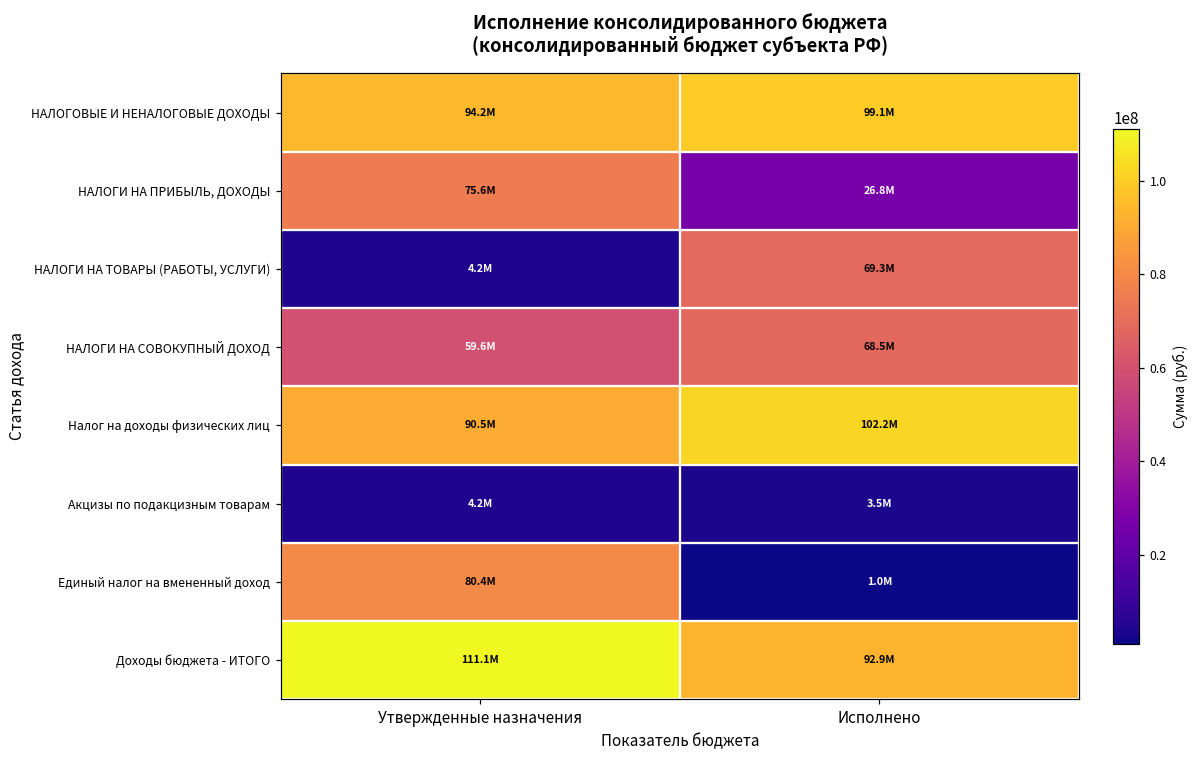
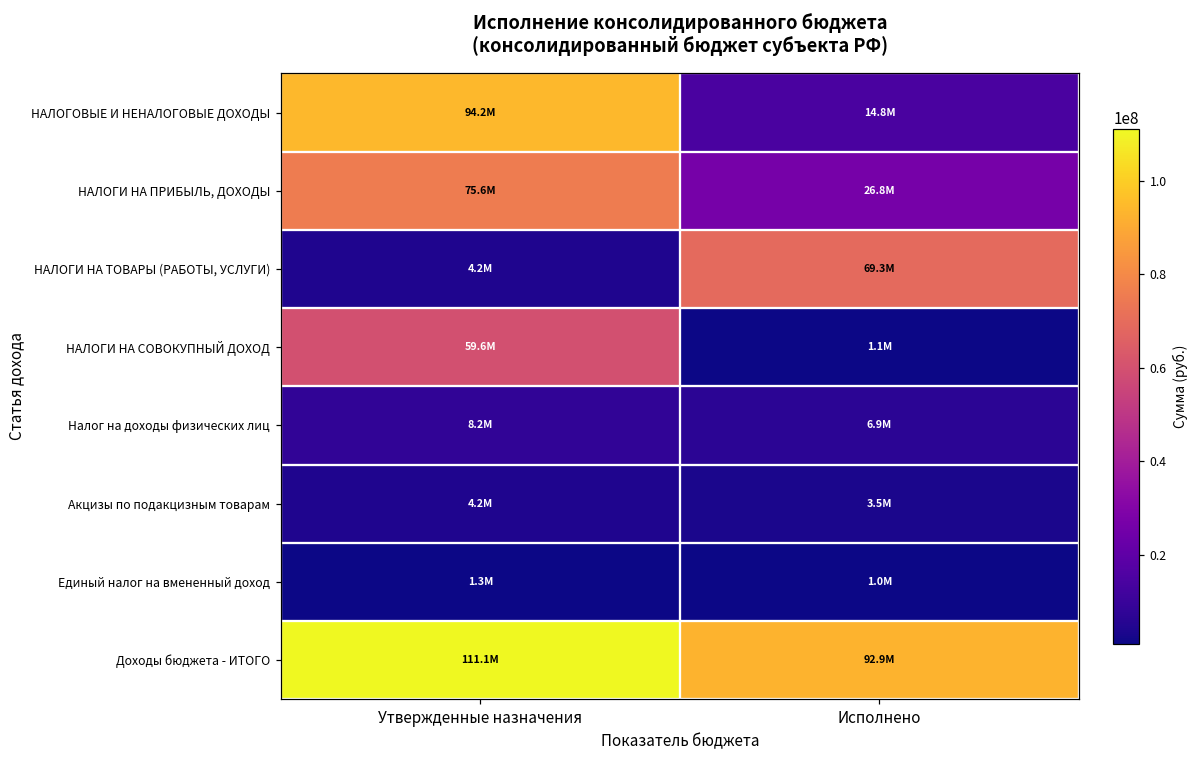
  {
    "НАЛОГОВЫЕ И НЕНАЛОГОВЫЕ ДОХОДЫ": {
      "Утвержденные назначения": "94.2M",
-     "Исполнено": "99.1M"
+     "Исполнено": "14.8M"
    },
    "НАЛОГИ НА ПРИБЫЛЬ, ДОХОДЫ": {
      "Утвержденные назначения": "75.6M",
      "Исполнено": "26.8M"
    },
    "НАЛОГИ НА ТОВАРЫ (РАБОТЫ, УСЛУГИ)": {
      "Утвержденные назначения": "4.2M",
      "Исполнено": "69.3M"
    },
    "НАЛОГИ НА СОВОКУПНЫЙ ДОХОД": {
      "Утвержденные назначения": "59.6M",
-     "Исполнено": "68.5M"
+     "Исполнено": "1.1M"
    },
    "Налог на доходы физических лиц": {
-     "Утвержденные назначения": "90.5M",
-     "Исполнено": "102.2M"
+     "Утвержденные назначения": "8.2M",
+     "Исполнено": "6.9M"
    },
    "Акцизы по подакцизным товарам": {
      "Утвержденные назначения": "4.2M",
      "Исполнено": "3.5M"
    },
    "Единый налог на вмененный доход": {
-     "Утвержденные назначения": "80.4M",
+     "Утвержденные назначения": "1.3M",
      "Исполнено": "1.0M"
    },
    "Доходы бюджета - ИТОГО": {
      "Утвержденные назначения": "111.1M",
      "Исполнено": "92.9M"
    }
  }
